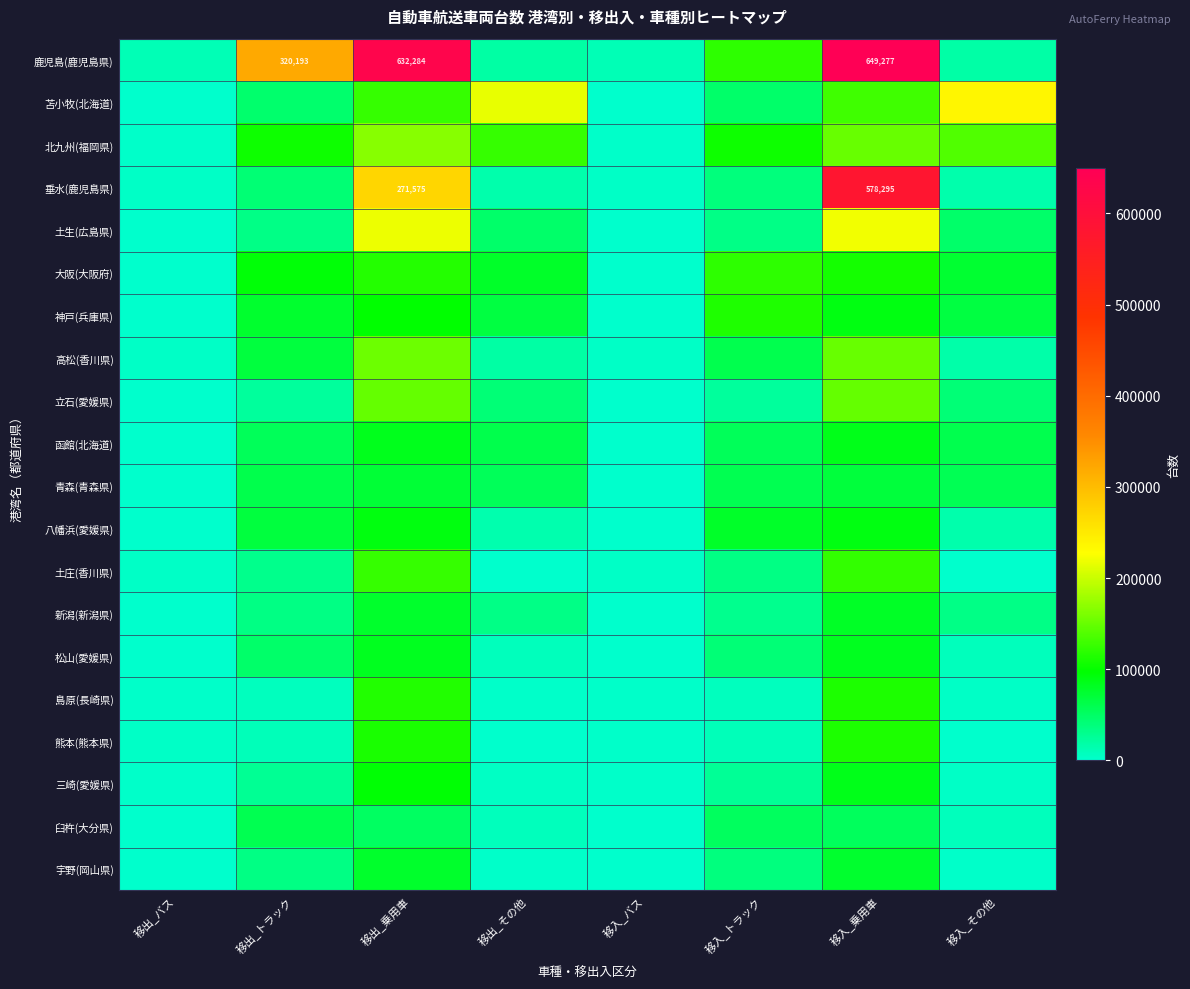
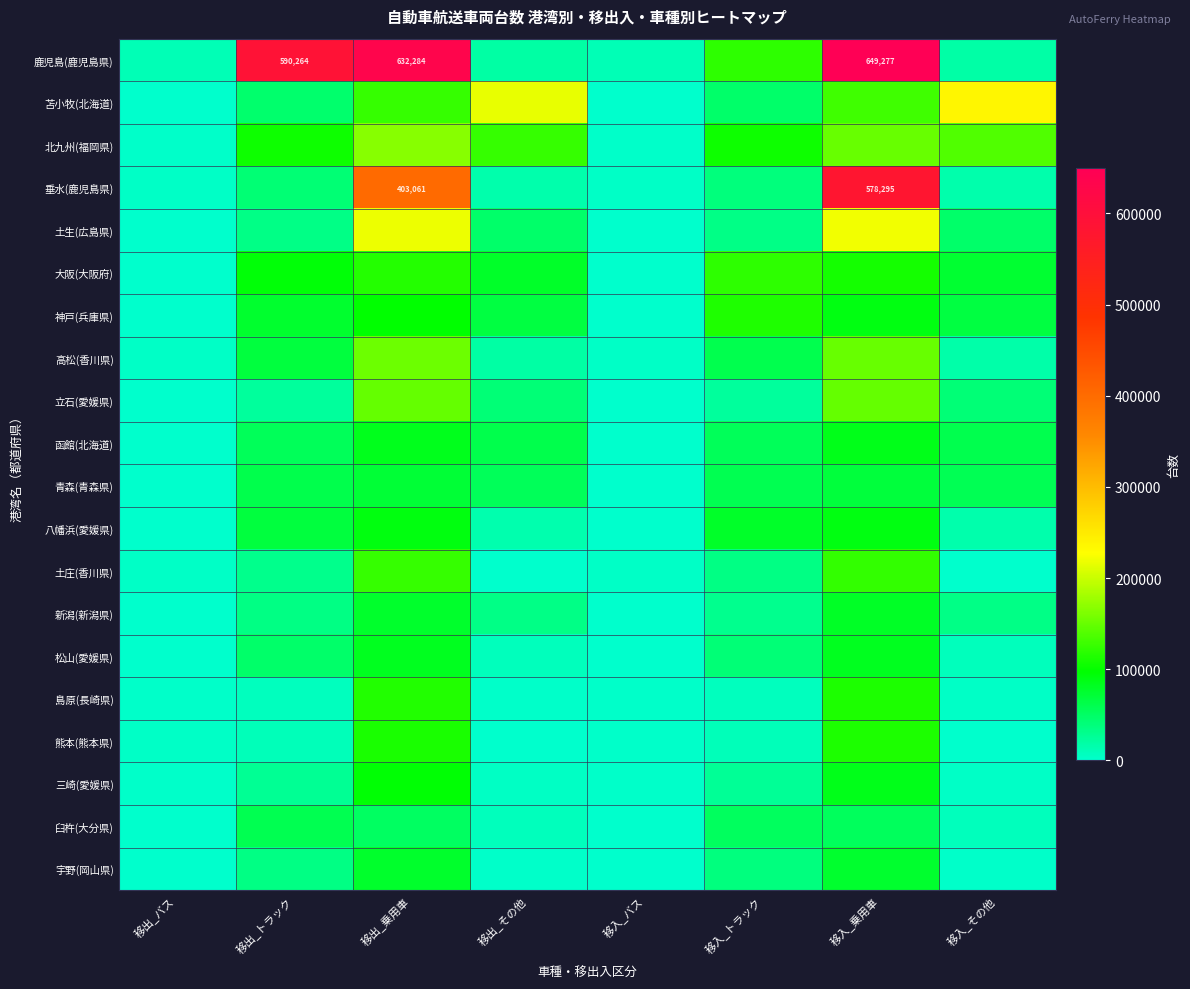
  {
    "鹿児島(鹿児島県)": {
-     "移出_トラック": "320,193",
+     "移出_トラック": "590,264",
      "移出_乗用車": "632,284",
      "移入_乗用車": "649,277"
    },
    "垂水(鹿児島県)": {
-     "移出_乗用車": "271,575",
+     "移出_乗用車": "403,061",
      "移入_乗用車": "578,295"
    }
  }
